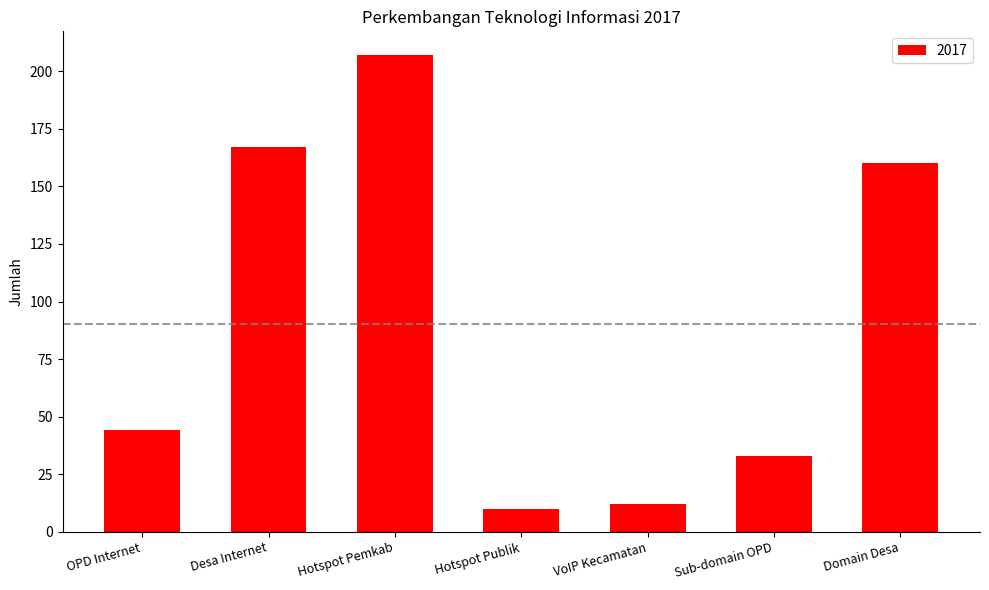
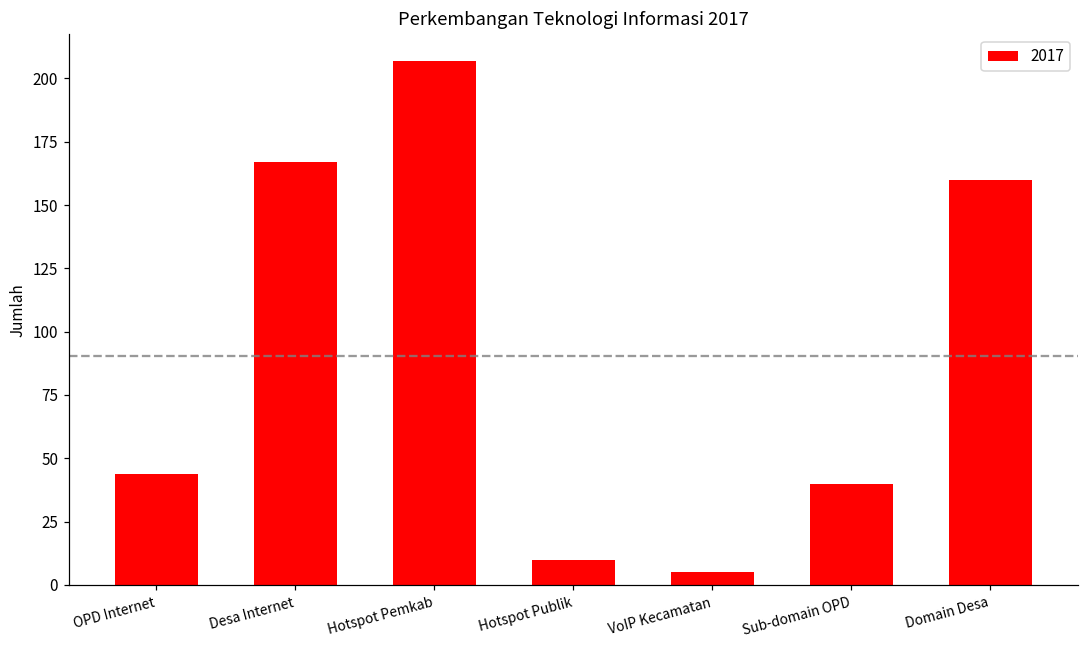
  {
    "OPD Internet": 44,
    "Desa Internet": 167,
    "Hotspot Pemkab": 207,
    "Hotspot Publik": 10,
-   "VoIP Kecamatan": 12,
-   "Sub-domain OPD": 33,
+   "VoIP Kecamatan": 5,
+   "Sub-domain OPD": 40,
    "Domain Desa": 160
  }
